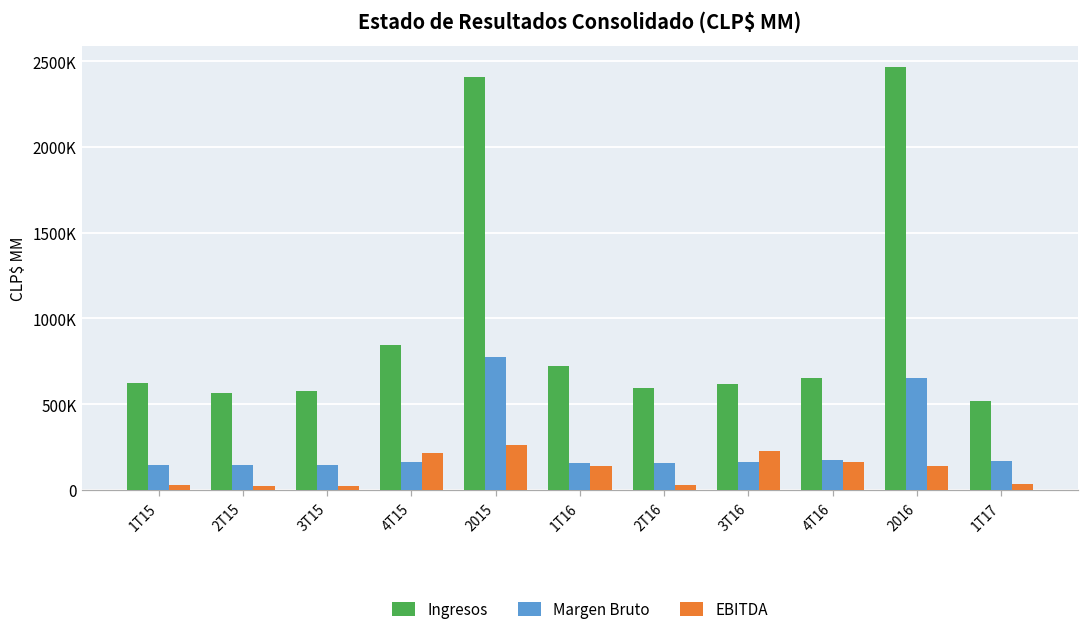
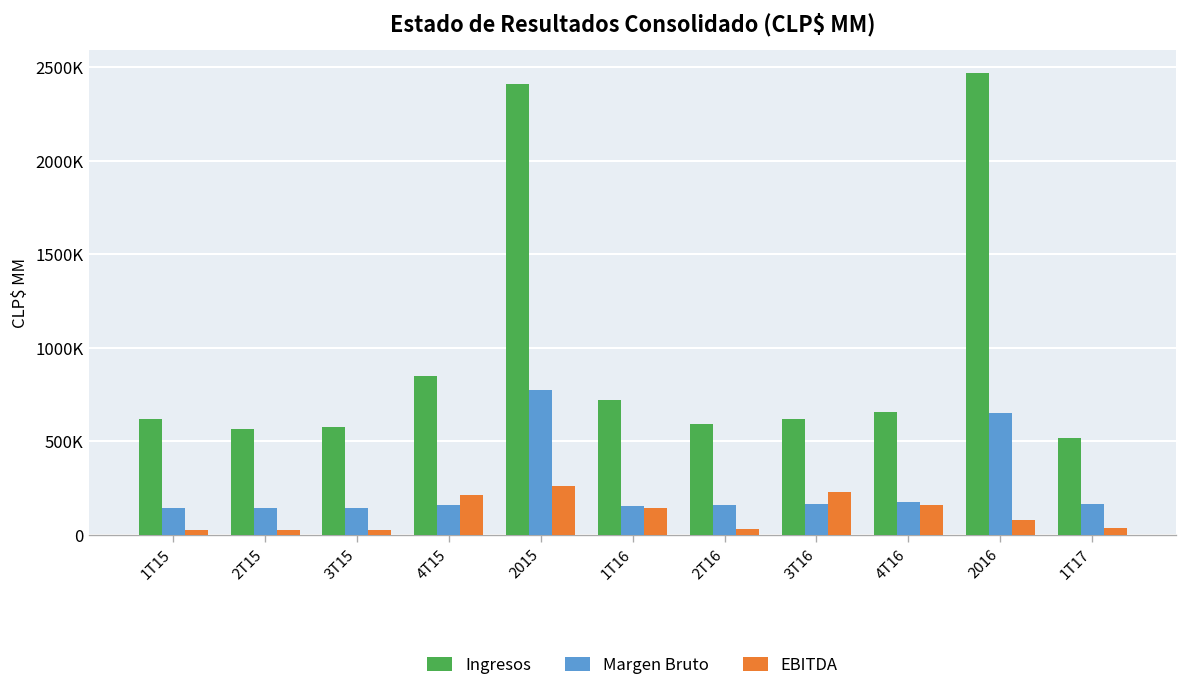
  {
    "Ingresos": {
      "1T15": 620000,
      "2T15": 570000,
      "3T15": 580000,
      "4T15": 850000,
      "2015": 2410000,
      "1T16": 720000,
      "2T16": 590000,
      "3T16": 620000,
      "4T16": 660000,
      "2016": 2470000,
      "1T17": 520000
    },
    "Margen Bruto": {
      "1T15": 140000,
      "2T15": 140000,
      "3T15": 150000,
      "4T15": 160000,
      "2015": 770000,
      "1T16": 160000,
      "2T16": 160000,
      "3T16": 160000,
      "4T16": 170000,
      "2016": 650000,
      "1T17": 170000
    },
    "EBITDA": {
      "1T15": 30000,
      "2T15": 30000,
      "3T15": 20000,
      "4T15": 210000,
      "2015": 260000,
      "1T16": 140000,
      "2T16": 30000,
      "3T16": 230000,
      "4T16": 160000,
-     "2016": 140000,
+     "2016": 80000,
      "1T17": 40000
    }
  }
